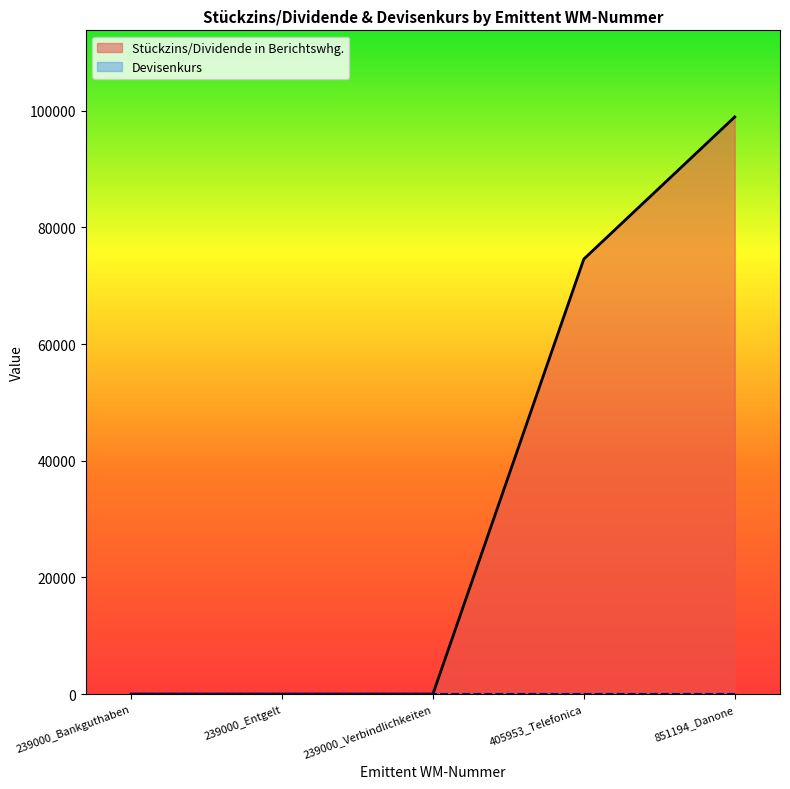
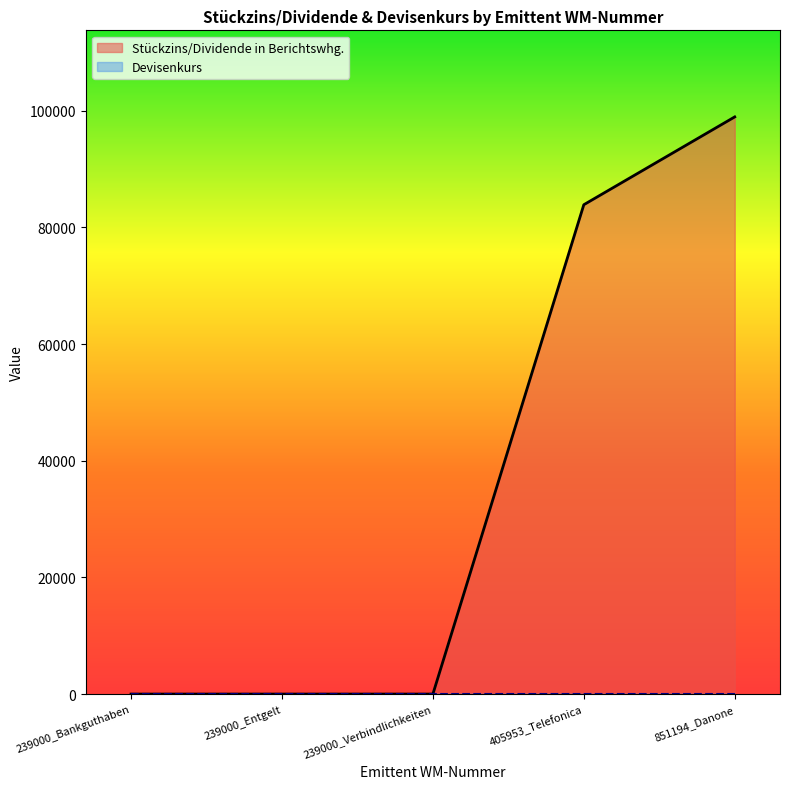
  {
    "Stückzins/Dividende in Berichtswhg.": {
-     "405953_Telefonica": 75000,
+     "405953_Telefonica": 84000,
      "851194_Danone": 99000
    },
    "Devisenkurs": {
      "405953_Telefonica": 0,
      "851194_Danone": 0
    }
  }
